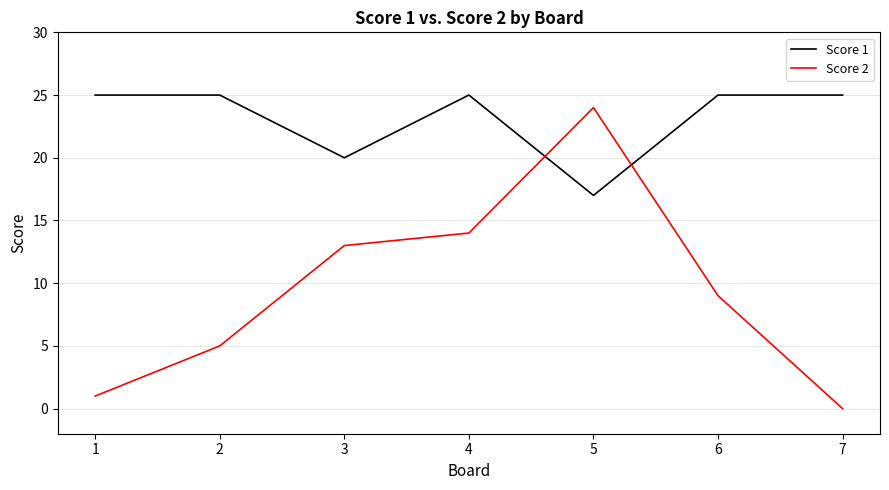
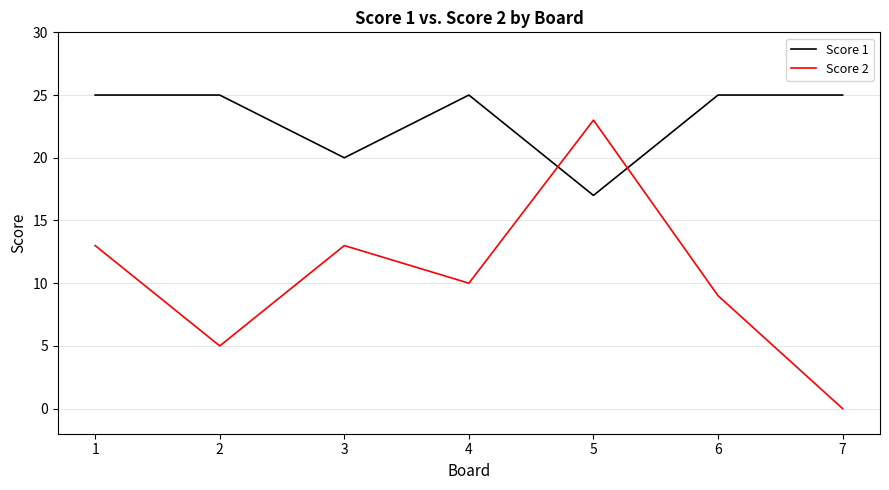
  {
    "Score 1": {
      "1": 25,
      "2": 25,
      "3": 20,
      "4": 25,
      "5": 17,
      "6": 25,
      "7": 25
    },
    "Score 2": {
-     "1": 1,
+     "1": 13,
      "2": 5,
      "3": 13,
-     "4": 14,
-     "5": 24,
+     "4": 10,
+     "5": 23,
      "6": 9,
      "7": 0
    }
  }
